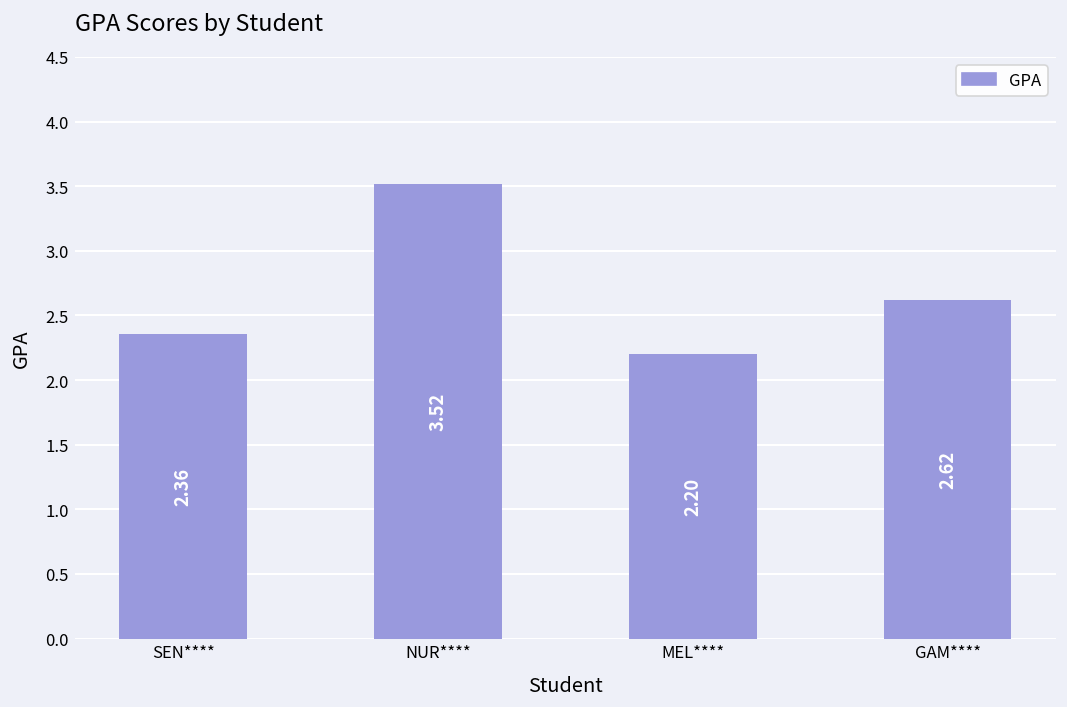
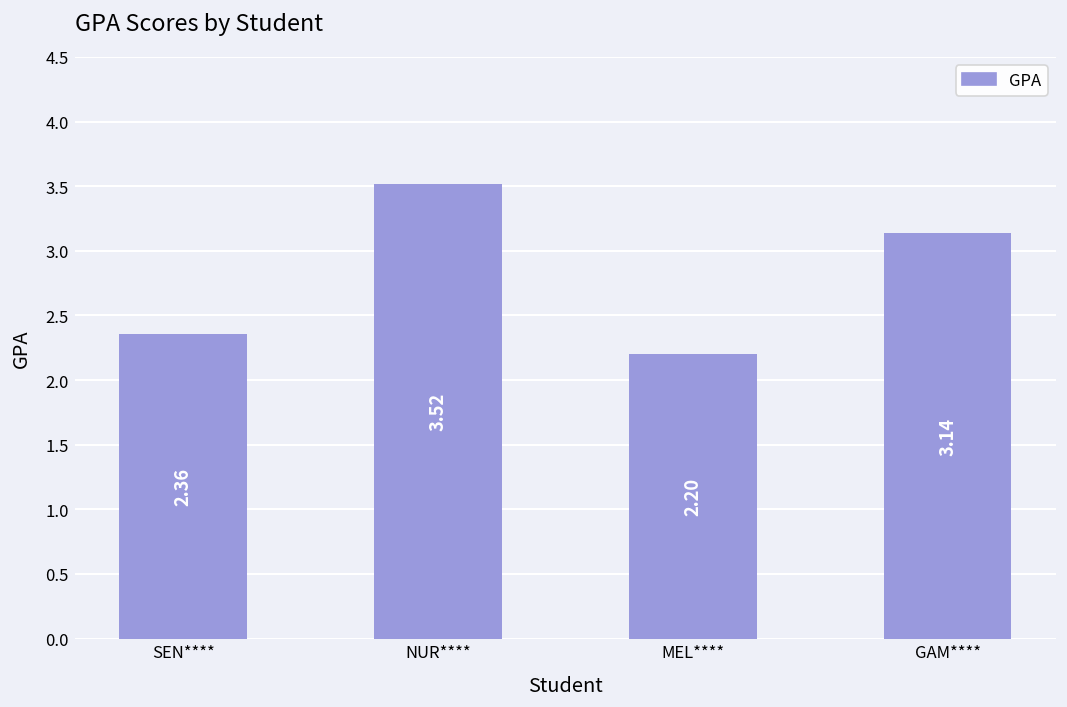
  {
    "SEN****": 2.36,
    "NUR****": 3.52,
    "MEL****": 2.20,
-   "GAM****": 2.62
+   "GAM****": 3.14
  }
